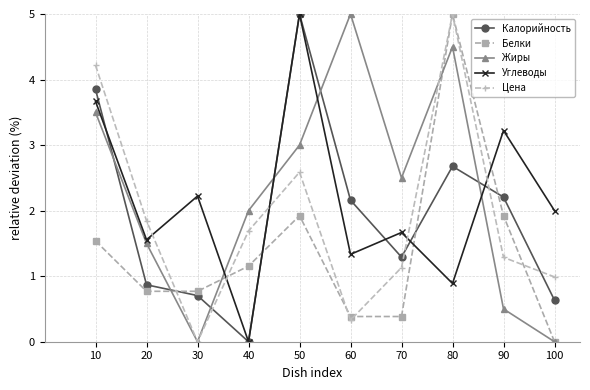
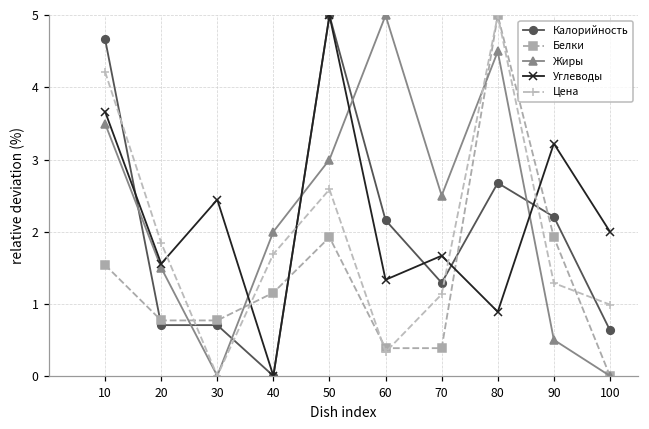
  {
    "Калорийность": {
-     "10": 3.8,
-     "20": 0.9,
+     "10": 4.7,
+     "20": 0.7,
      "30": 0.7,
      "60": 2.2,
      "70": 1.3,
      "80": 2.7,
      "90": 2.2,
      "100": 0.6
    },
    "Углеводы": {
      "10": 3.7,
      "20": 1.6,
-     "30": 2.2,
+     "30": 2.4,
      "60": 1.3,
      "70": 1.7,
      "80": 0.9,
      "90": 3.2,
      "100": 2.0
    }
  }
